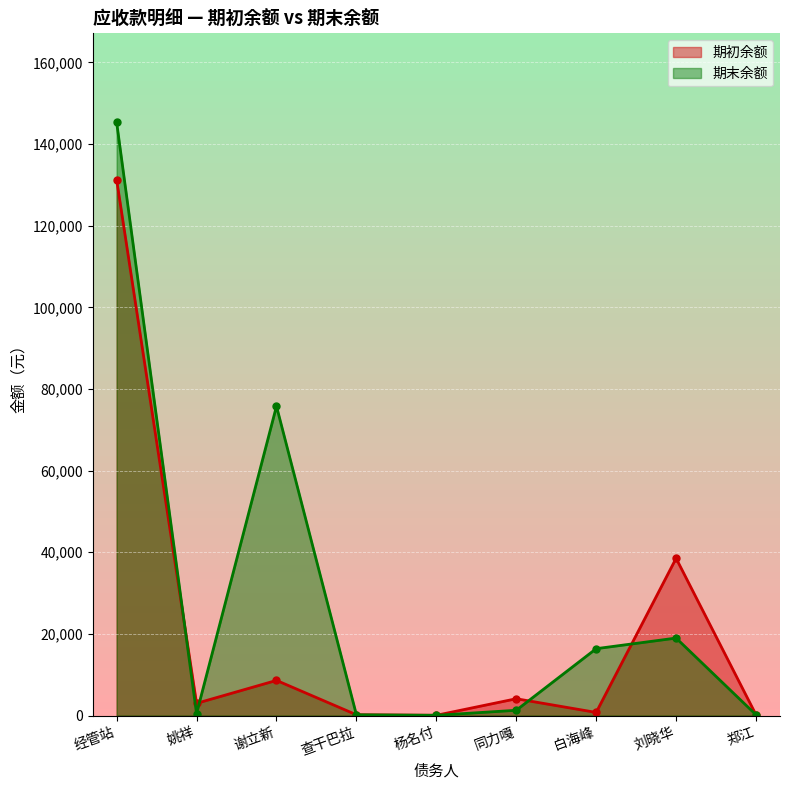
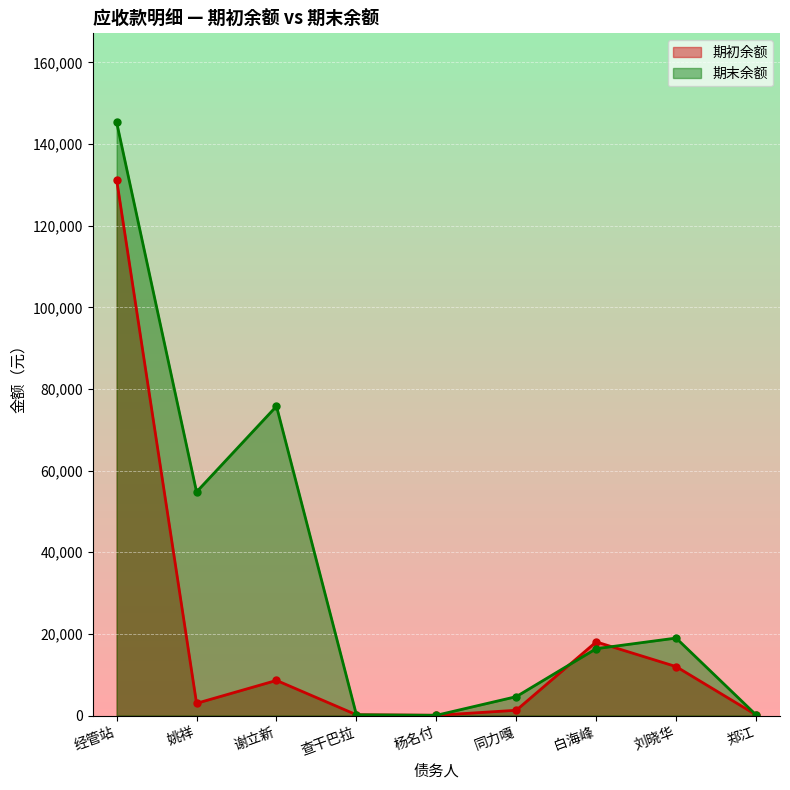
  {
    "期初余额": {
      "经管站": "131,000",
      "姚祥": "3,000",
      "谢立新": "9,000",
-     "同力嘎": "4,000",
-     "白海峰": "1,000",
-     "刘晓华": "39,000"
+     "同力嘎": "1,000",
+     "白海峰": "18,000",
+     "刘晓华": "12,000"
    },
    "期末余额": {
      "经管站": "145,000",
-     "姚祥": "1,000",
+     "姚祥": "55,000",
      "谢立新": "76,000",
-     "同力嘎": "1,000",
+     "同力嘎": "5,000",
      "白海峰": "16,000",
      "刘晓华": "19,000"
    }
  }
